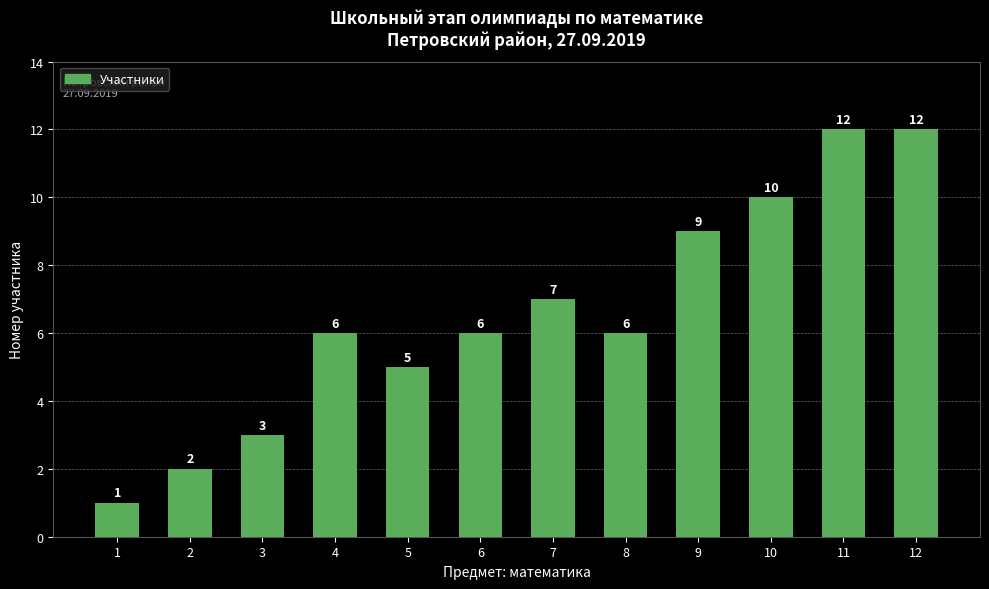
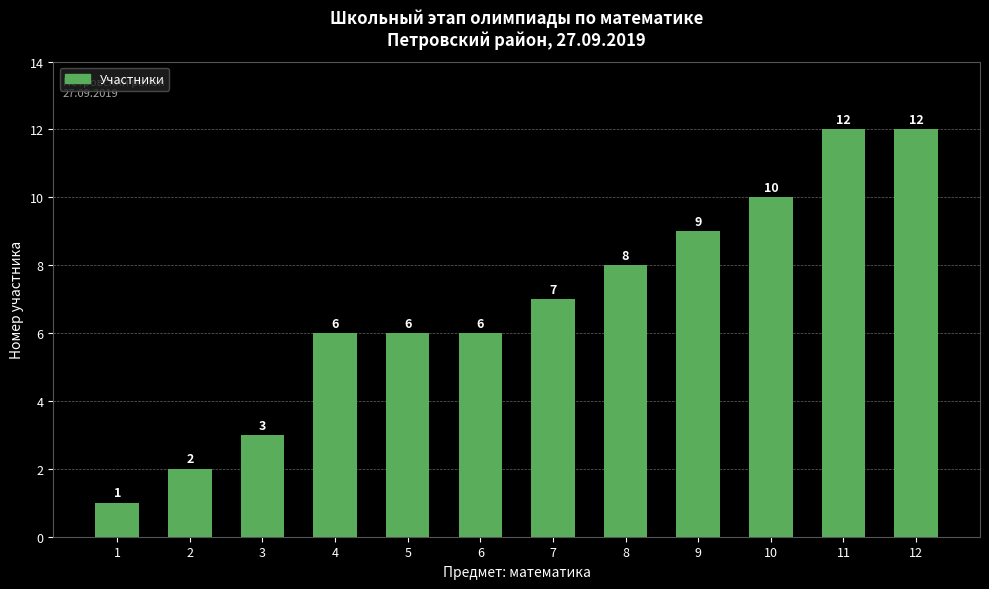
  {
    "1": 1,
    "2": 2,
    "3": 3,
    "4": 6,
-   "5": 5,
+   "5": 6,
    "6": 6,
    "7": 7,
-   "8": 6,
+   "8": 8,
    "9": 9,
    "10": 10,
    "11": 12,
    "12": 12
  }
